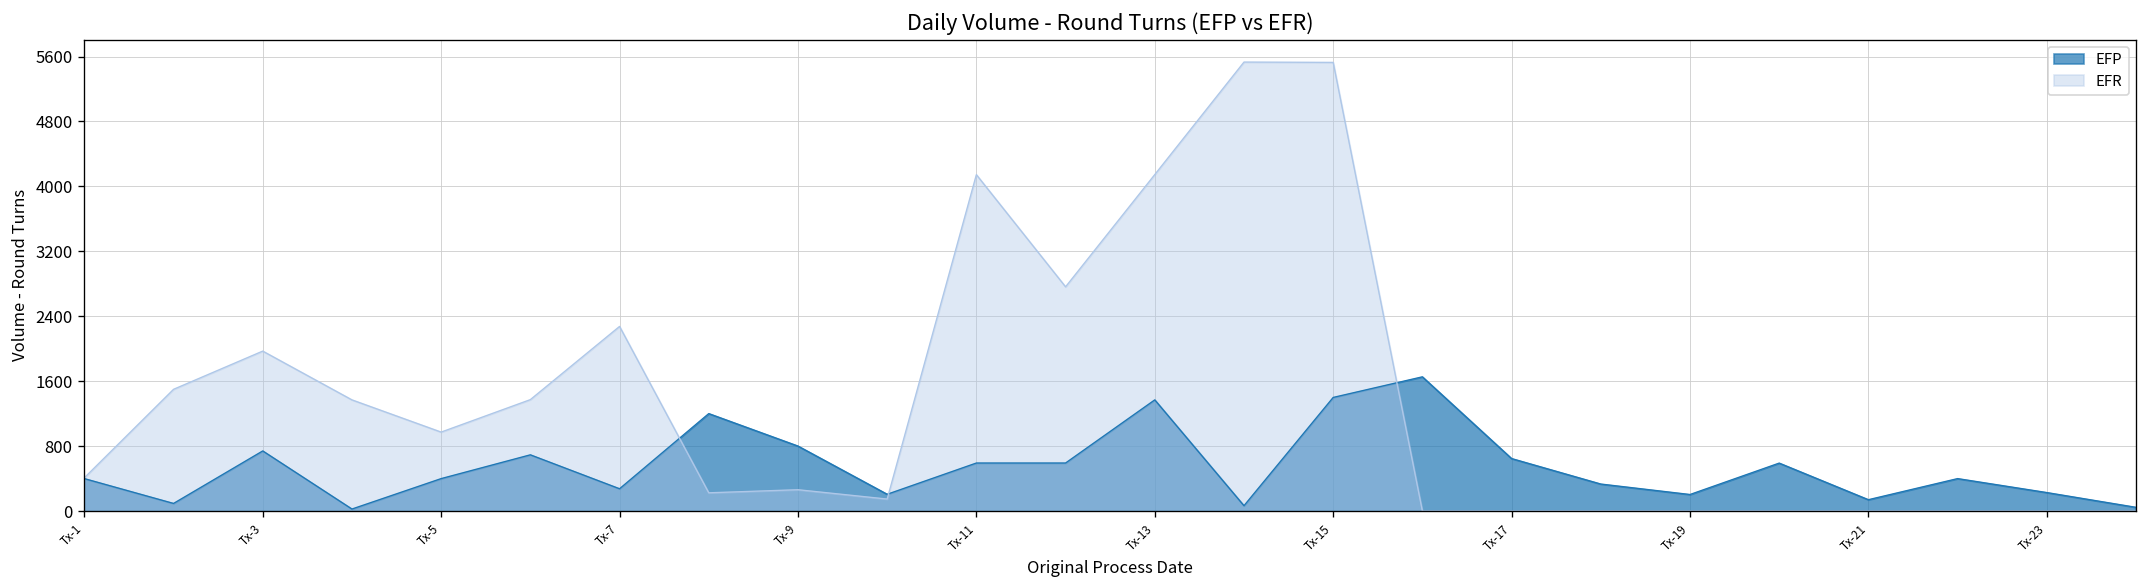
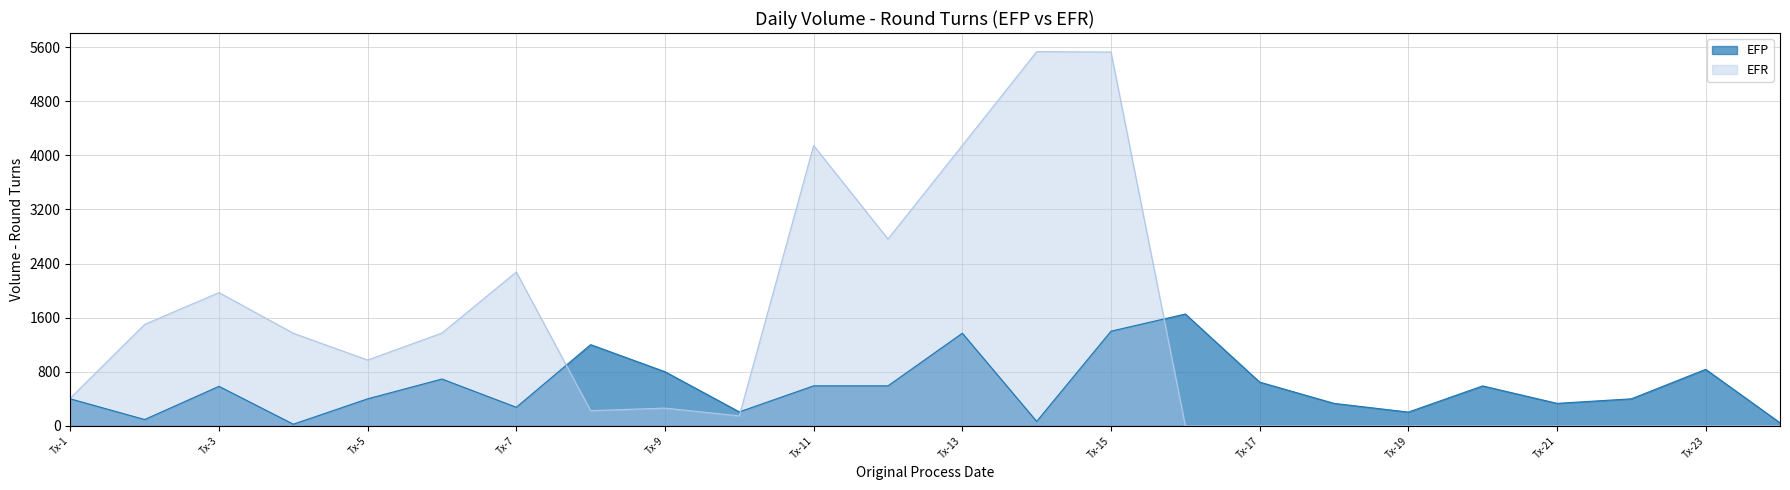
  {
    "EFP": {
-     "Tx-3": 700,
+     "Tx-3": 600,
      "Tx-5": 400,
      "Tx-7": 300,
      "Tx-9": 800,
      "Tx-11": 600,
      "Tx-13": 1400,
      "Tx-15": 1400,
      "Tx-17": 600,
      "Tx-19": 200,
-     "Tx-21": 100,
-     "Tx-23": 200
+     "Tx-21": 300,
+     "Tx-23": 800
    },
    "EFR": {
      "Tx-3": 2000,
      "Tx-5": 1000,
      "Tx-7": 2300,
      "Tx-9": 300,
      "Tx-11": 4100,
      "Tx-13": 4100,
      "Tx-15": 5500,
      "Tx-17": 0,
      "Tx-19": 0,
      "Tx-21": 0,
      "Tx-23": 0
    }
  }
